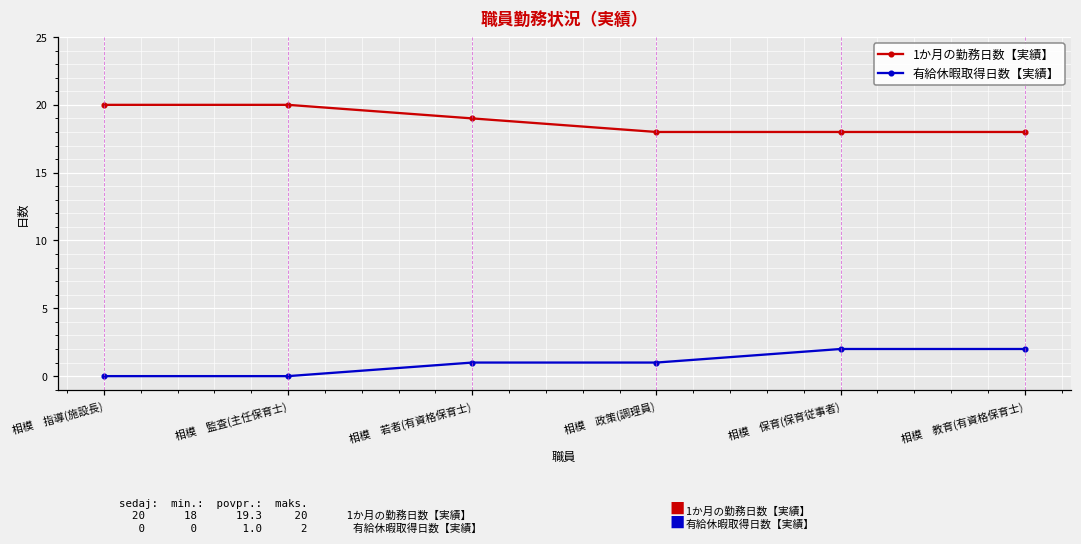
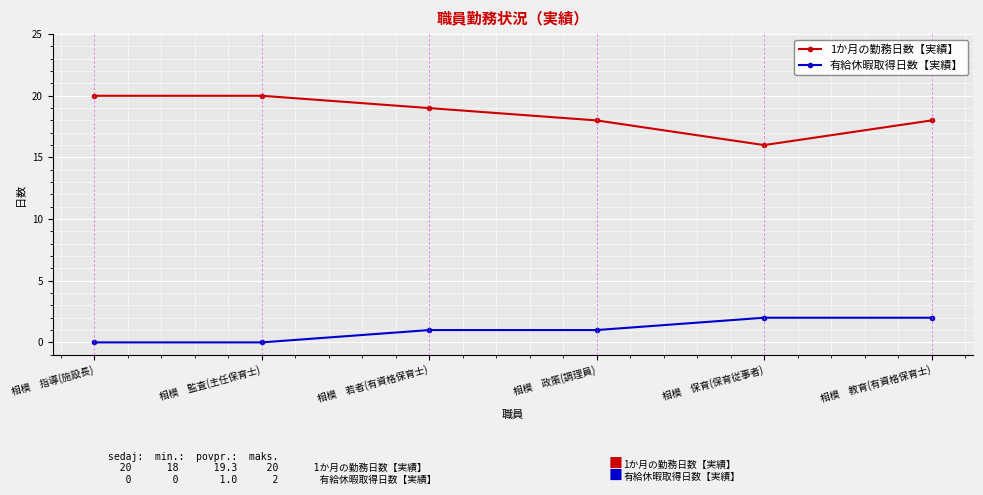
  {
    "1か月の勤務日数【実績】": {
      "相模 指導(施設長)": 20,
      "相模 監査(主任保育士)": 20,
      "相模 若者(有資格保育士)": 19,
      "相模 政策(調理員)": 18,
-     "相模 保育(保育従事者)": 18,
+     "相模 保育(保育従事者)": 16,
      "相模 教育(有資格保育士)": 18
    },
    "有給休暇取得日数【実績】": {
      "相模 指導(施設長)": 0,
      "相模 監査(主任保育士)": 0,
      "相模 若者(有資格保育士)": 1,
      "相模 政策(調理員)": 1,
      "相模 保育(保育従事者)": 2,
      "相模 教育(有資格保育士)": 2
    }
  }
